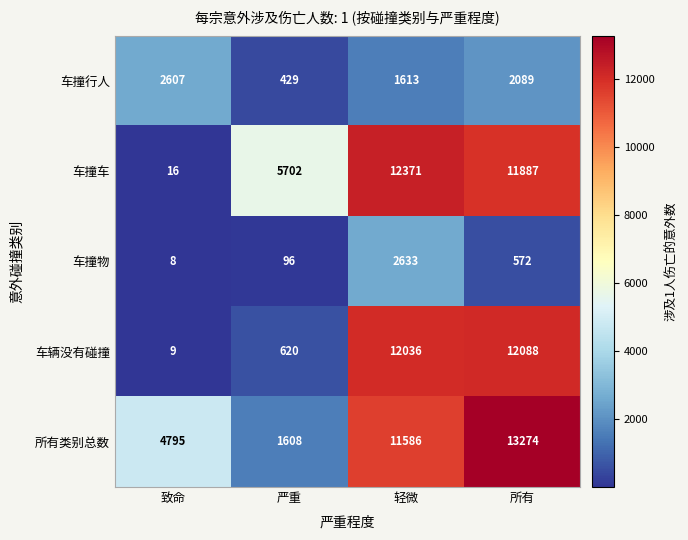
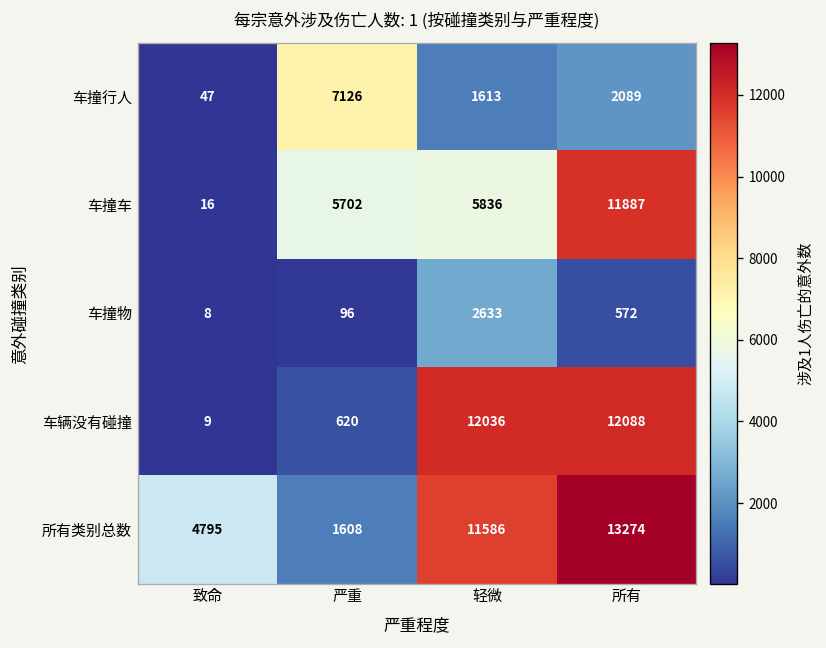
  {
    "车撞行人": {
-     "致命": 2607,
-     "严重": 429,
+     "致命": 47,
+     "严重": 7126,
      "轻微": 1613,
      "所有": 2089
    },
    "车撞车": {
      "致命": 16,
      "严重": 5702,
-     "轻微": 12371,
+     "轻微": 5836,
      "所有": 11887
    },
    "车撞物": {
      "致命": 8,
      "严重": 96,
      "轻微": 2633,
      "所有": 572
    },
    "车辆没有碰撞": {
      "致命": 9,
      "严重": 620,
      "轻微": 12036,
      "所有": 12088
    },
    "所有类别总数": {
      "致命": 4795,
      "严重": 1608,
      "轻微": 11586,
      "所有": 13274
    }
  }
